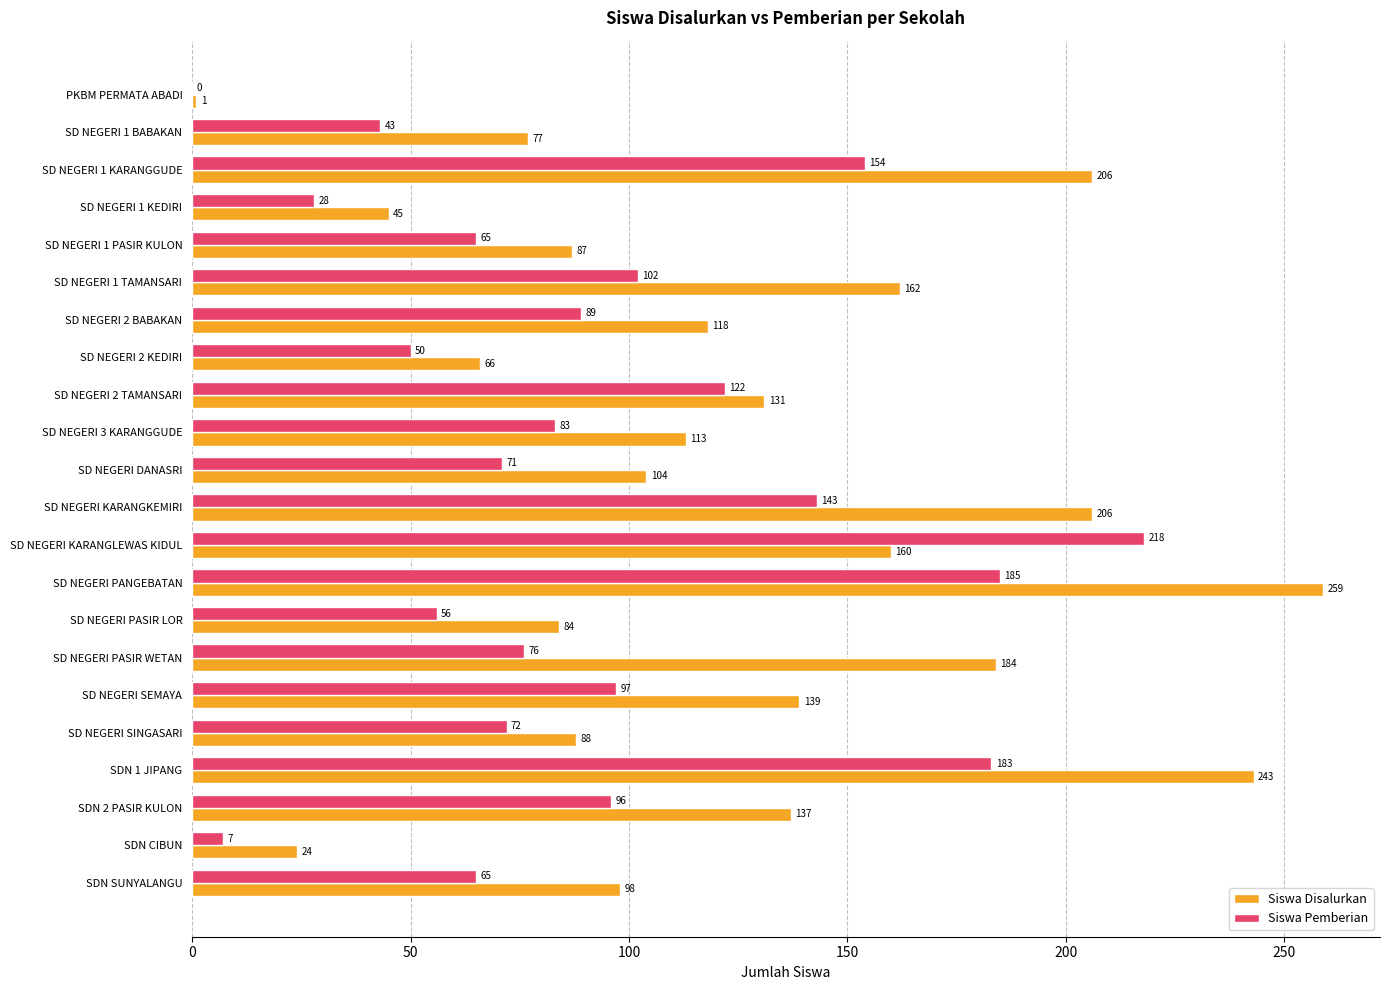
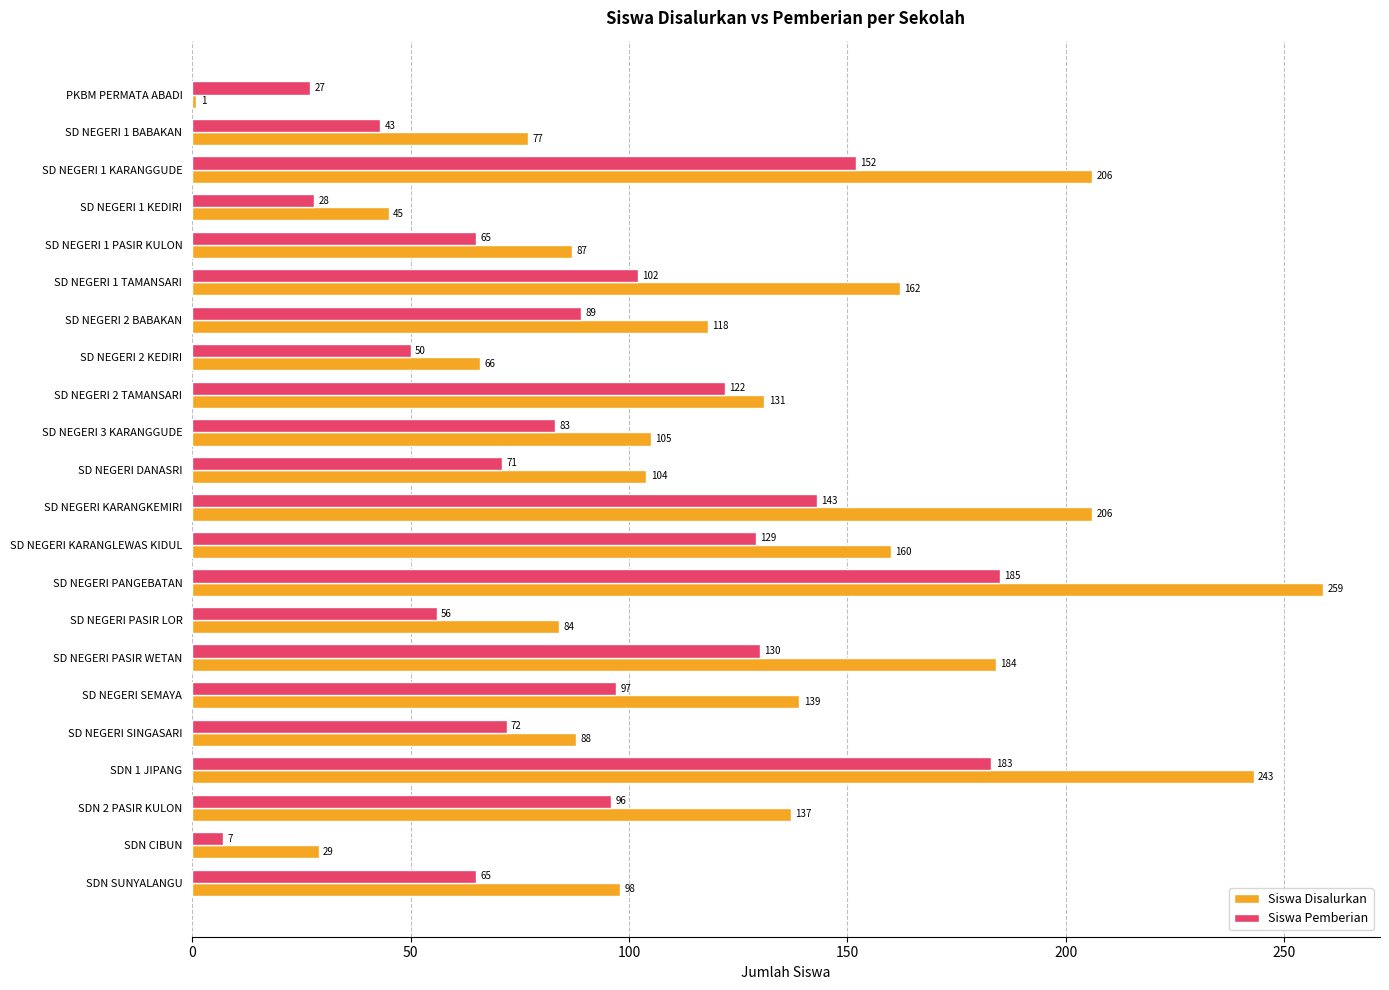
  {
    "Siswa Disalurkan": {
      "PKBM PERMATA ABADI": 1,
      "SD NEGERI 1 BABAKAN": 77,
      "SD NEGERI 1 KARANGGUDE": 206,
      "SD NEGERI 1 KEDIRI": 45,
      "SD NEGERI 1 PASIR KULON": 87,
      "SD NEGERI 1 TAMANSARI": 162,
      "SD NEGERI 2 BABAKAN": 118,
      "SD NEGERI 2 KEDIRI": 66,
      "SD NEGERI 2 TAMANSARI": 131,
-     "SD NEGERI 3 KARANGGUDE": 113,
+     "SD NEGERI 3 KARANGGUDE": 105,
      "SD NEGERI DANASRI": 104,
      "SD NEGERI KARANGKEMIRI": 206,
      "SD NEGERI KARANGLEWAS KIDUL": 160,
      "SD NEGERI PANGEBATAN": 259,
      "SD NEGERI PASIR LOR": 84,
      "SD NEGERI PASIR WETAN": 184,
      "SD NEGERI SEMAYA": 139,
      "SD NEGERI SINGASARI": 88,
      "SDN 1 JIPANG": 243,
      "SDN 2 PASIR KULON": 137,
-     "SDN CIBUN": 24,
+     "SDN CIBUN": 29,
      "SDN SUNYALANGU": 98
    },
    "Siswa Pemberian": {
-     "PKBM PERMATA ABADI": 0,
+     "PKBM PERMATA ABADI": 27,
      "SD NEGERI 1 BABAKAN": 43,
-     "SD NEGERI 1 KARANGGUDE": 154,
+     "SD NEGERI 1 KARANGGUDE": 152,
      "SD NEGERI 1 KEDIRI": 28,
      "SD NEGERI 1 PASIR KULON": 65,
      "SD NEGERI 1 TAMANSARI": 102,
      "SD NEGERI 2 BABAKAN": 89,
      "SD NEGERI 2 KEDIRI": 50,
      "SD NEGERI 2 TAMANSARI": 122,
      "SD NEGERI 3 KARANGGUDE": 83,
      "SD NEGERI DANASRI": 71,
      "SD NEGERI KARANGKEMIRI": 143,
-     "SD NEGERI KARANGLEWAS KIDUL": 218,
+     "SD NEGERI KARANGLEWAS KIDUL": 129,
      "SD NEGERI PANGEBATAN": 185,
      "SD NEGERI PASIR LOR": 56,
-     "SD NEGERI PASIR WETAN": 76,
+     "SD NEGERI PASIR WETAN": 130,
      "SD NEGERI SEMAYA": 97,
      "SD NEGERI SINGASARI": 72,
      "SDN 1 JIPANG": 183,
      "SDN 2 PASIR KULON": 96,
      "SDN CIBUN": 7,
      "SDN SUNYALANGU": 65
    }
  }
